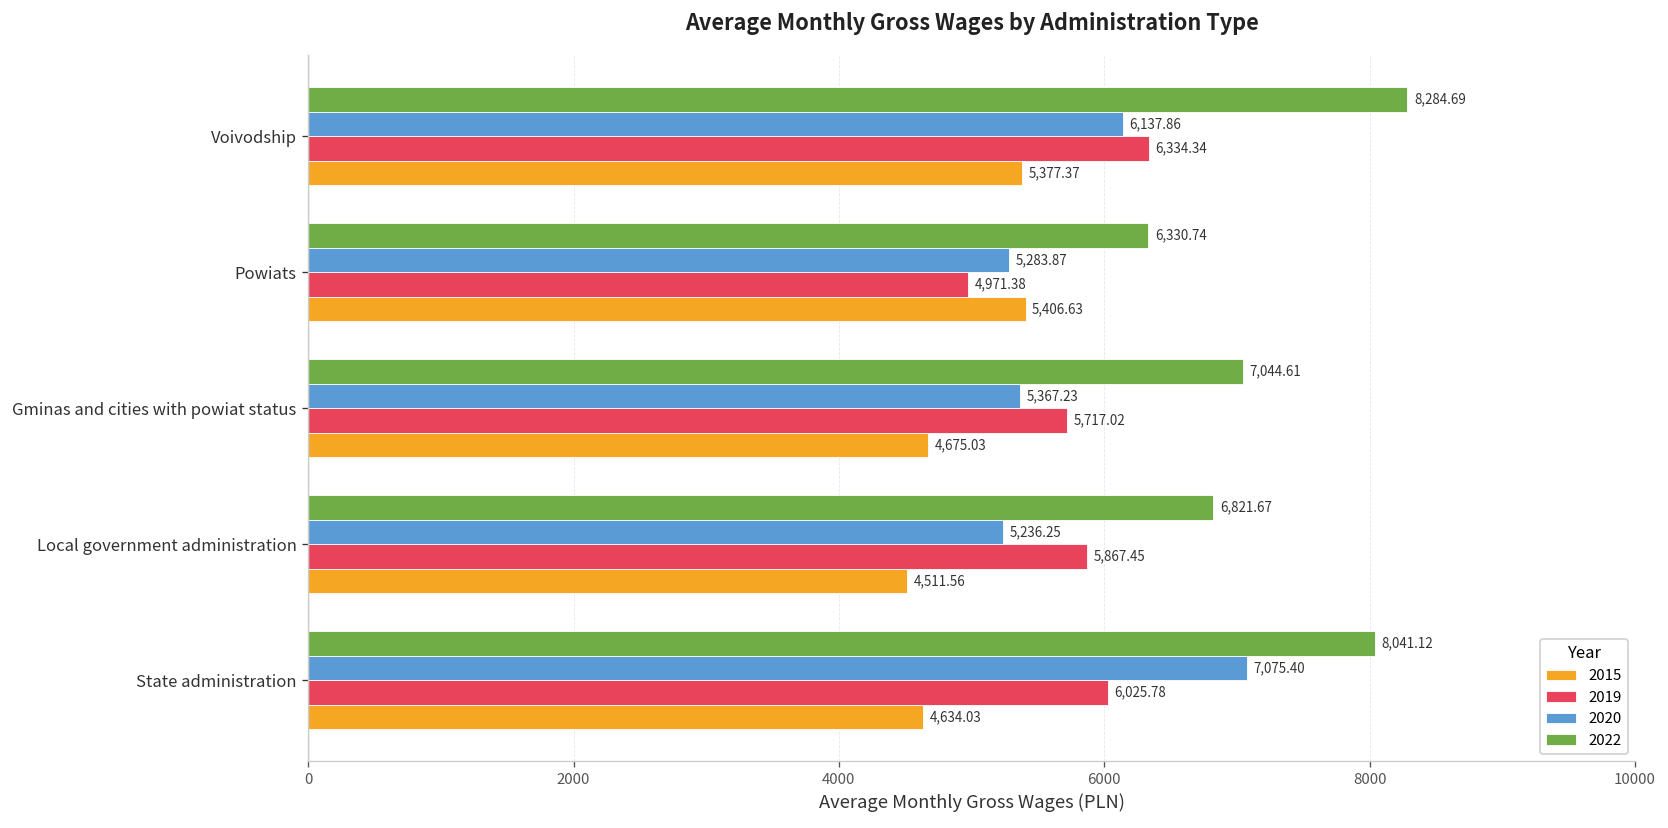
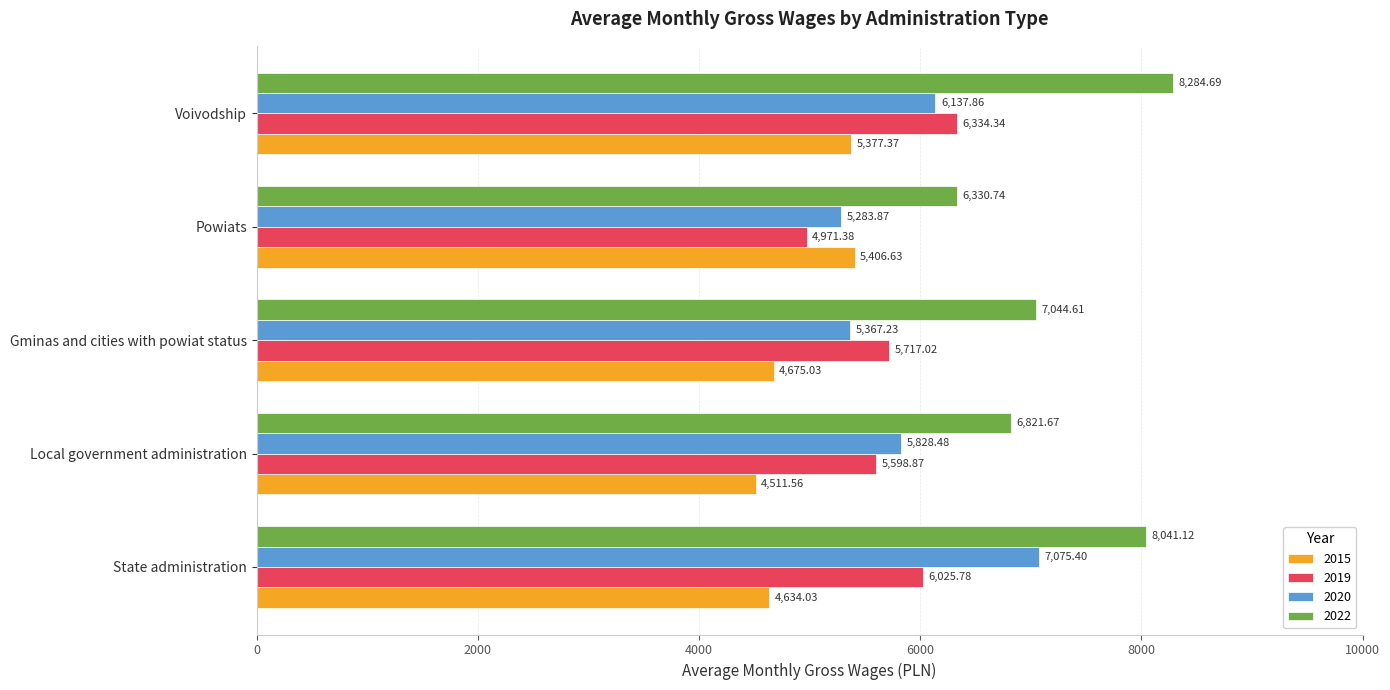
  {
    "2015": {
      "Voivodship": "5,377.37",
      "Powiats": "5,406.63",
      "Gminas and cities with powiat status": "4,675.03",
      "Local government administration": "4,511.56",
      "State administration": "4,634.03"
    },
    "2019": {
      "Voivodship": "6,334.34",
      "Powiats": "4,971.38",
      "Gminas and cities with powiat status": "5,717.02",
-     "Local government administration": "5,867.45",
+     "Local government administration": "5,598.87",
      "State administration": "6,025.78"
    },
    "2020": {
      "Voivodship": "6,137.86",
      "Powiats": "5,283.87",
      "Gminas and cities with powiat status": "5,367.23",
-     "Local government administration": "5,236.25",
+     "Local government administration": "5,828.48",
      "State administration": "7,075.40"
    },
    "2022": {
      "Voivodship": "8,284.69",
      "Powiats": "6,330.74",
      "Gminas and cities with powiat status": "7,044.61",
      "Local government administration": "6,821.67",
      "State administration": "8,041.12"
    }
  }
